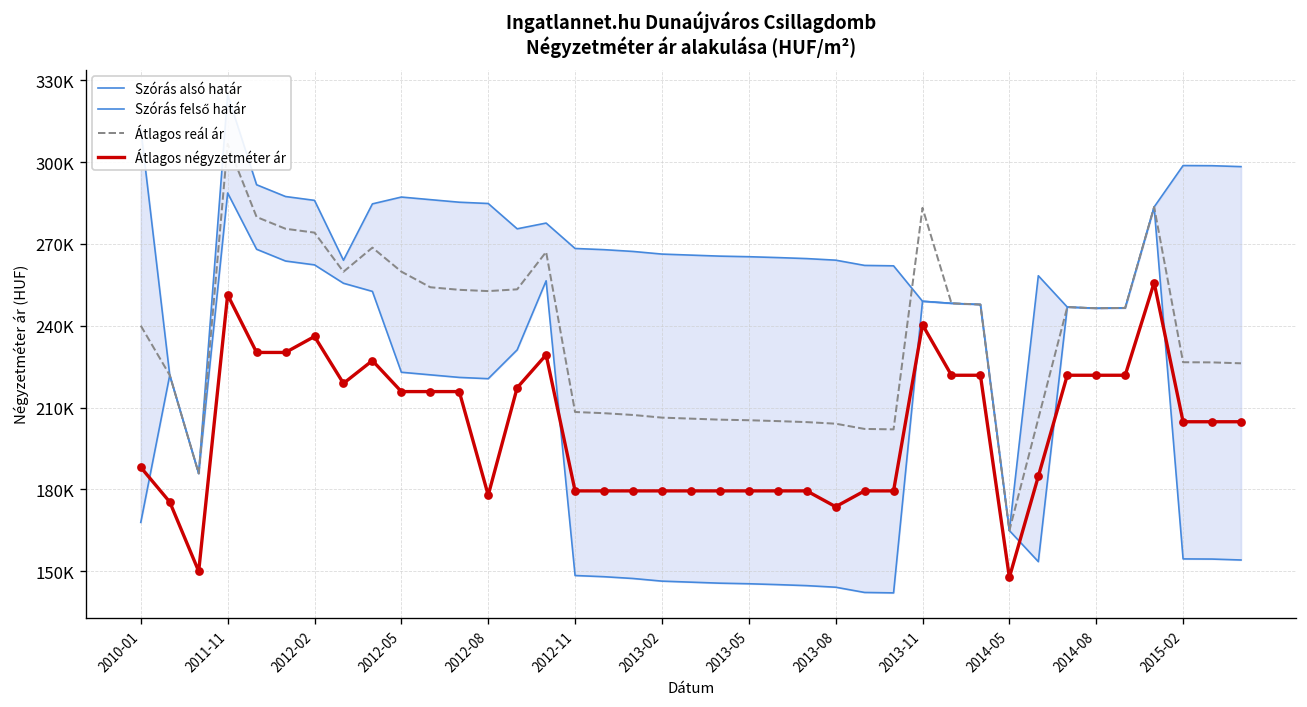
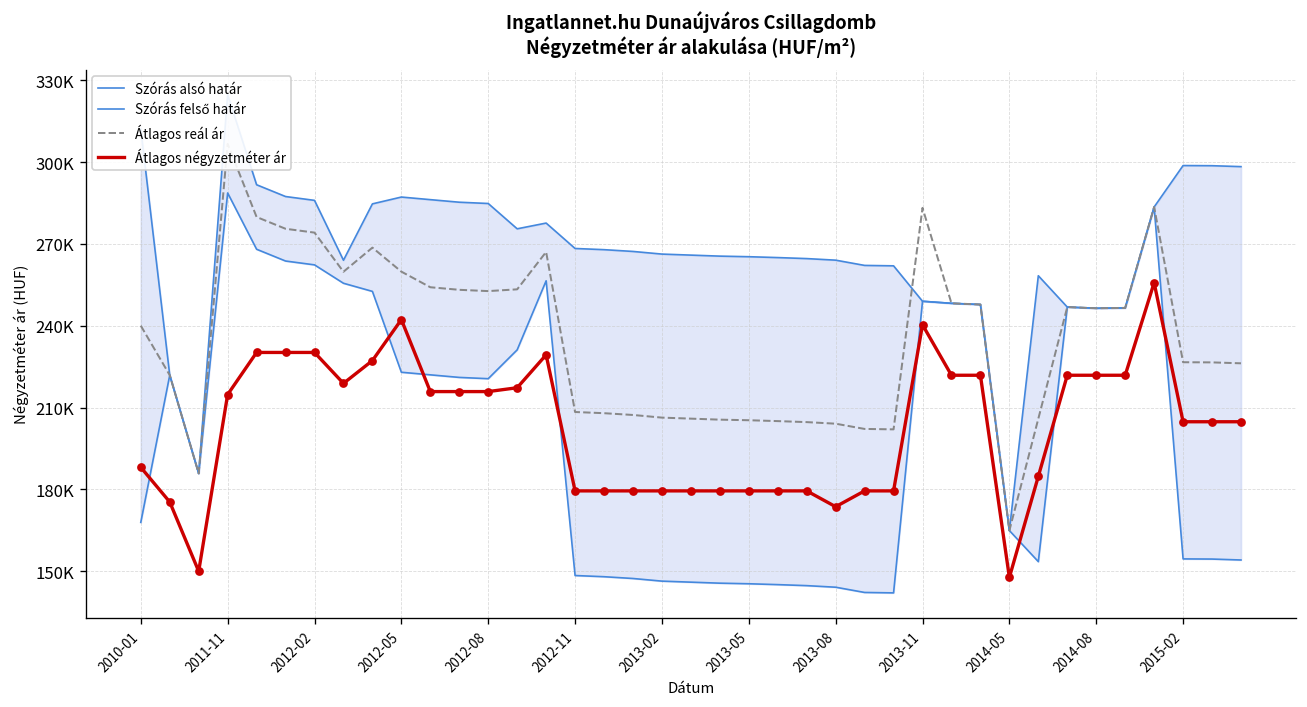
  {
    "Átlagos reál ár": {
      "2010-01": 240000,
      "2012-02": 274000,
      "2012-05": 260000,
      "2012-08": 253000,
      "2012-11": 208000,
      "2013-02": 206000,
      "2013-05": 205000,
      "2013-08": 204000,
      "2013-11": 283000,
      "2015-02": 227000
    },
    "Átlagos négyzetméter ár": {
      "2010-01": 188000,
-     "2011-11": 251000,
-     "2012-02": 236000,
-     "2012-05": 216000,
-     "2012-08": 178000,
+     "2011-11": 215000,
+     "2012-02": 230000,
+     "2012-05": 242000,
+     "2012-08": 216000,
      "2012-11": 179000,
      "2013-02": 179000,
      "2013-05": 179000,
      "2013-08": 174000,
      "2013-11": 240000,
      "2014-05": 148000,
      "2014-08": 222000,
      "2015-02": 205000
    }
  }
